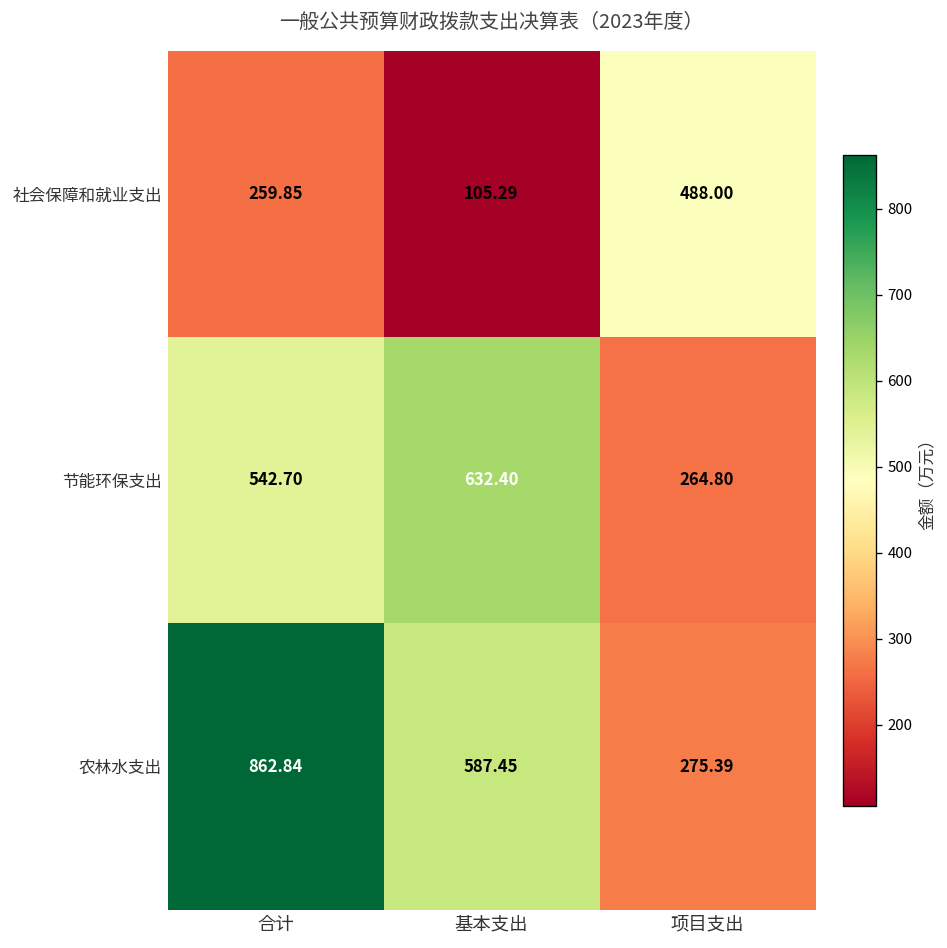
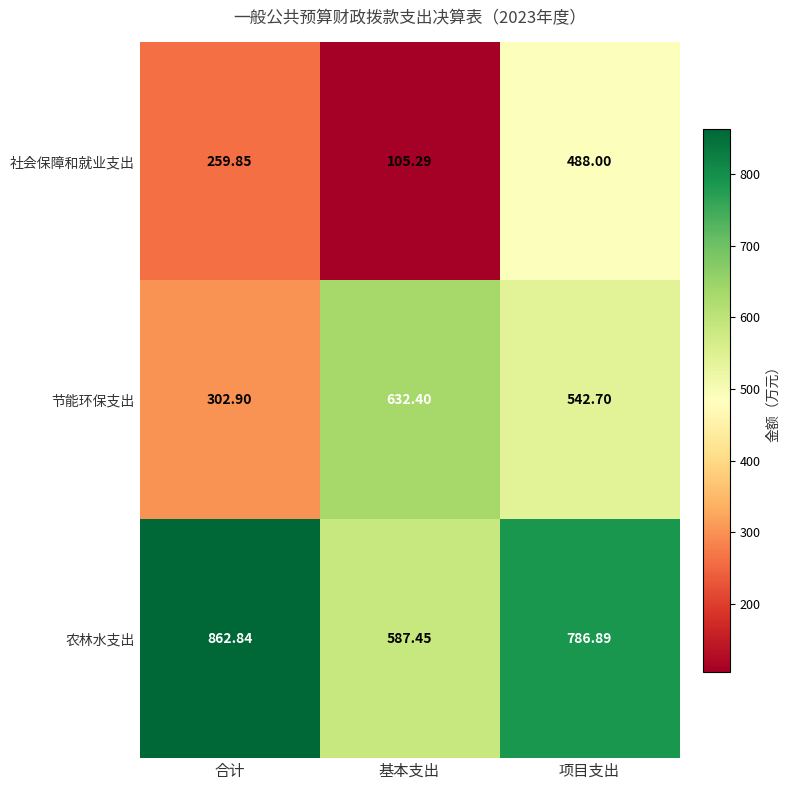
  {
    "社会保障和就业支出": {
      "合计": 259.85,
      "基本支出": 105.29,
      "项目支出": 488.00
    },
    "节能环保支出": {
-     "合计": 542.70,
+     "合计": 302.90,
      "基本支出": 632.40,
-     "项目支出": 264.80
+     "项目支出": 542.70
    },
    "农林水支出": {
      "合计": 862.84,
      "基本支出": 587.45,
-     "项目支出": 275.39
+     "项目支出": 786.89
    }
  }
